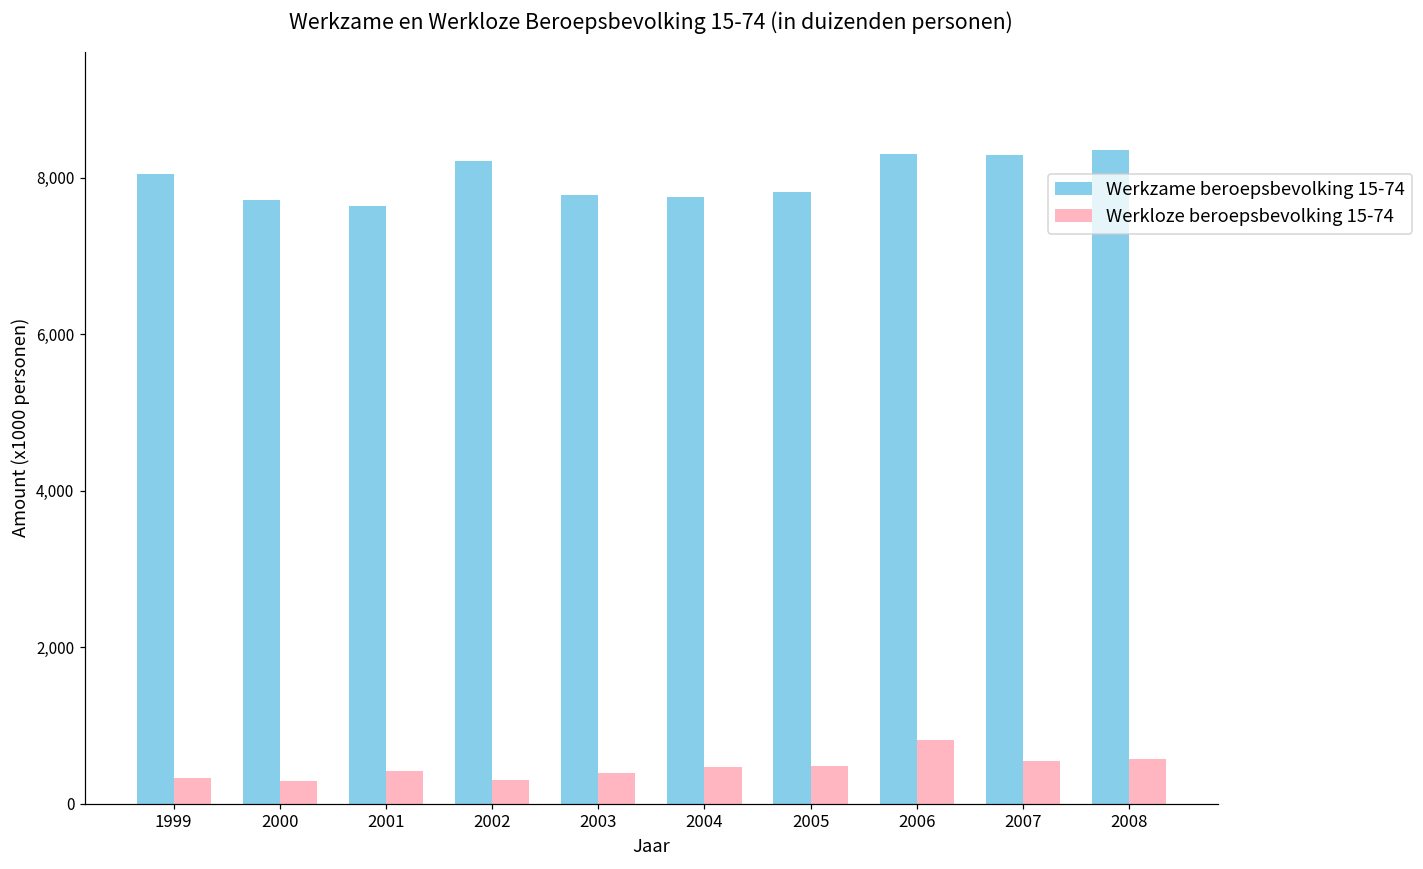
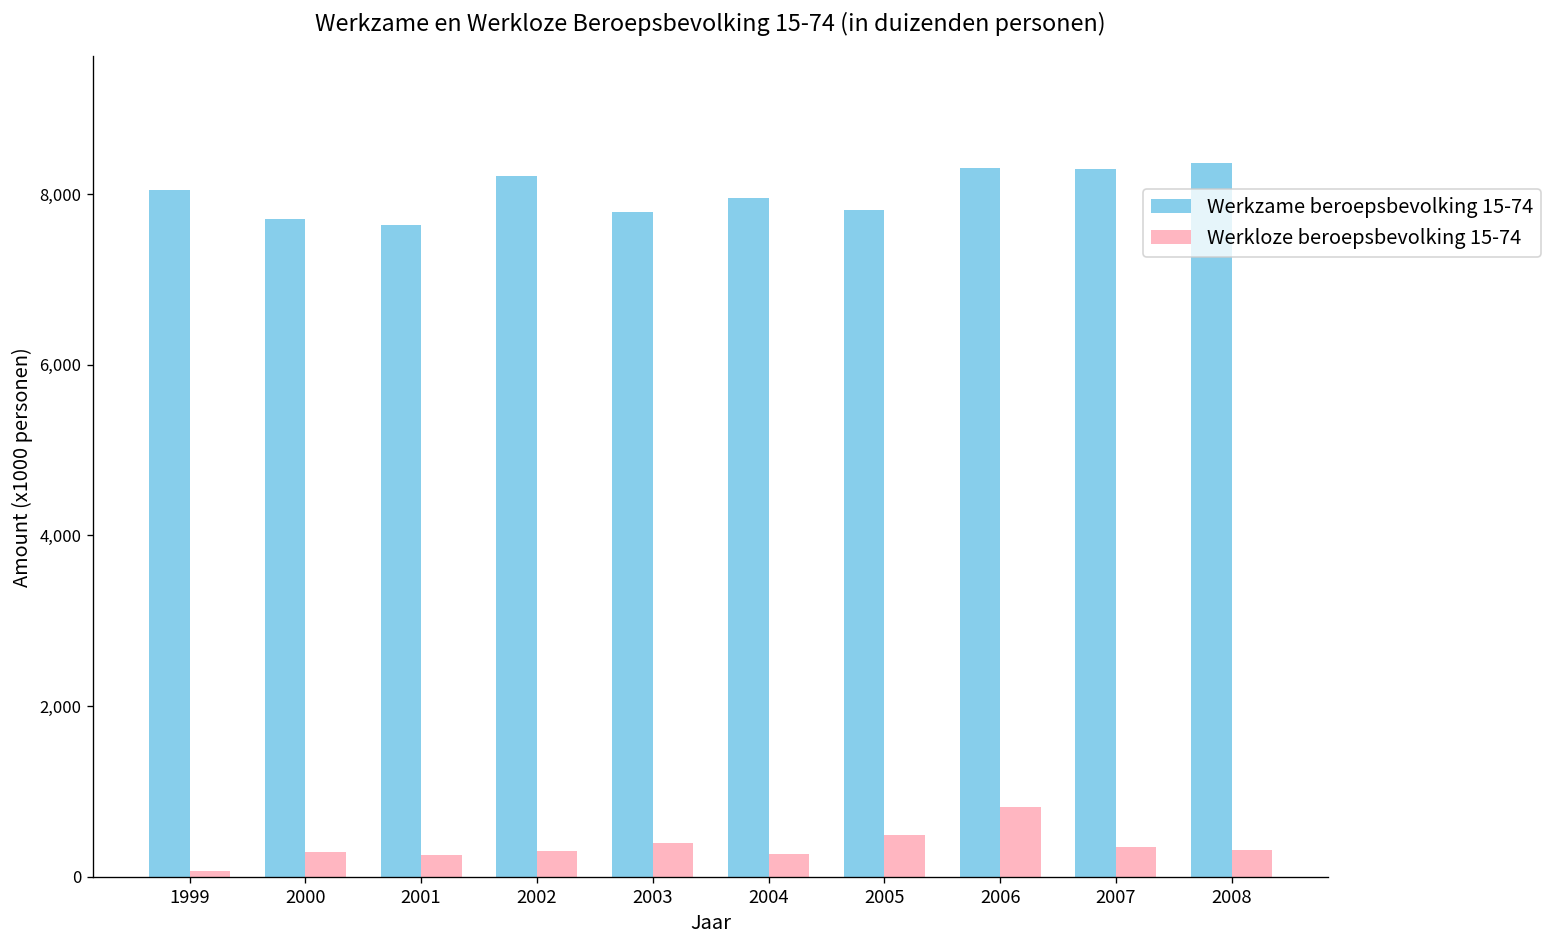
  {
    "Werkzame beroepsbevolking 15-74": {
      "1999": "8,000",
      "2000": "7,700",
      "2001": "7,600",
      "2002": "8,200",
      "2003": "7,800",
-     "2004": "7,800",
+     "2004": "8,000",
      "2005": "7,800",
      "2006": "8,300",
      "2007": "8,300",
      "2008": "8,400"
    },
    "Werkloze beroepsbevolking 15-74": {
-     "1999": "300",
+     "1999": "100",
      "2000": "300",
-     "2001": "400",
+     "2001": "300",
      "2002": "300",
      "2003": "400",
-     "2004": "500",
+     "2004": "300",
      "2005": "500",
      "2006": "800",
-     "2007": "600",
-     "2008": "600"
+     "2007": "400",
+     "2008": "300"
    }
  }
